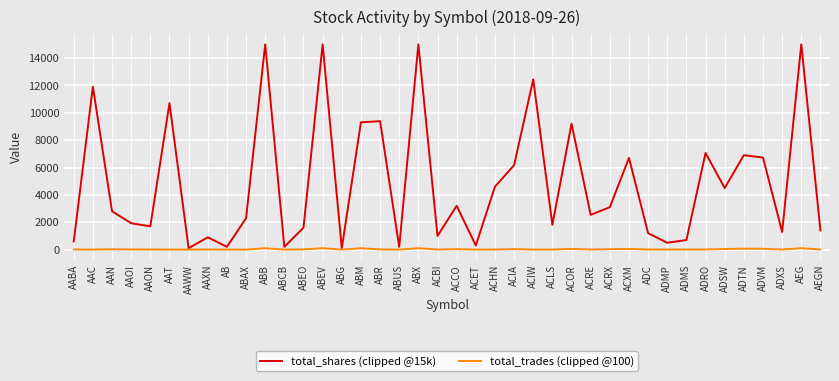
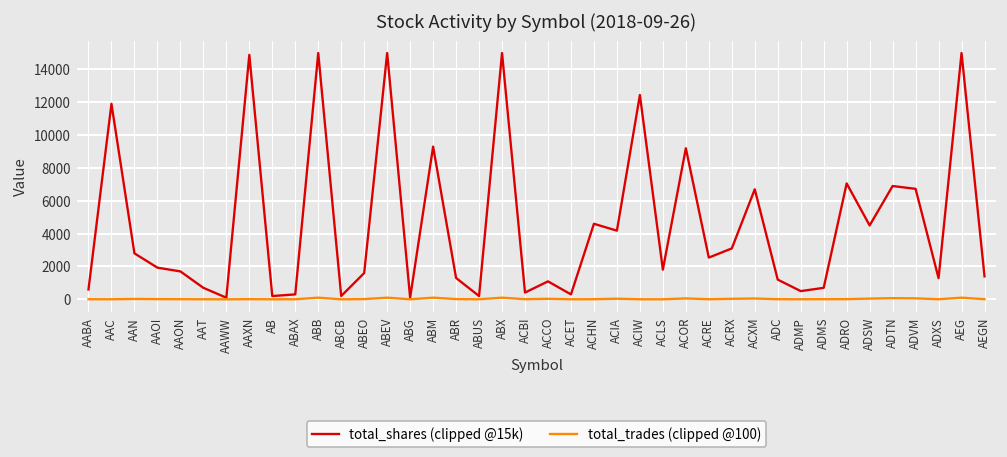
  {
    "total_shares (clipped @15k)": {
      "AABA": 600,
      "AAC": 11900,
      "AAN": 2800,
      "AAOI": 1900,
      "AAON": 1700,
-     "AAT": 10700,
-     "AAXN": 900,
+     "AAT": 700,
+     "AAXN": 14900,
      "AB": 200,
-     "ABAX": 2300,
+     "ABAX": 300,
      "ABB": 15000,
      "ABCB": 200,
      "ABEO": 1600,
      "ABEV": 15000,
      "ABM": 9300,
-     "ABR": 9400,
+     "ABR": 1300,
      "ABUS": 200,
      "ABX": 15000,
-     "ACBI": 1000,
-     "ACCO": 3200,
+     "ACBI": 400,
+     "ACCO": 1100,
      "ACET": 300,
      "ACHN": 4600,
-     "ACIA": 6200,
+     "ACIA": 4200,
      "ACIW": 12400,
      "ACLS": 1800,
      "ACOR": 9200,
      "ACRE": 2500,
      "ACRX": 3100,
      "ACXM": 6700,
      "ADC": 1200,
      "ADMP": 500,
      "ADMS": 700,
      "ADRO": 7100,
      "ADSW": 4500,
      "ADTN": 6900,
      "ADVM": 6700,
      "ADXS": 1300,
      "AEG": 15000,
      "AEGN": 1400
    },
    "total_trades (clipped @100)": {
      "AABA": 0,
      "AAC": 0,
      "AAN": 0,
      "AAOI": 0,
      "AAON": 0,
      "AAT": 0,
      "AAXN": 0,
      "AB": 0,
      "ABAX": 0,
      "ABB": 100,
      "ABCB": 0,
      "ABEO": 0,
      "ABEV": 100,
      "ABM": 100,
      "ABR": 0,
      "ABUS": 0,
      "ABX": 100,
      "ACBI": 0,
      "ACCO": 0,
      "ACET": 0,
      "ACHN": 0,
      "ACIA": 0,
      "ACIW": 0,
      "ACLS": 0,
      "ACOR": 100,
      "ACRE": 0,
      "ACRX": 0,
      "ACXM": 0,
      "ADC": 0,
      "ADMP": 0,
      "ADMS": 0,
      "ADRO": 0,
      "ADSW": 0,
      "ADTN": 100,
      "ADVM": 100,
      "ADXS": 0,
      "AEG": 100,
      "AEGN": 0
    }
  }
